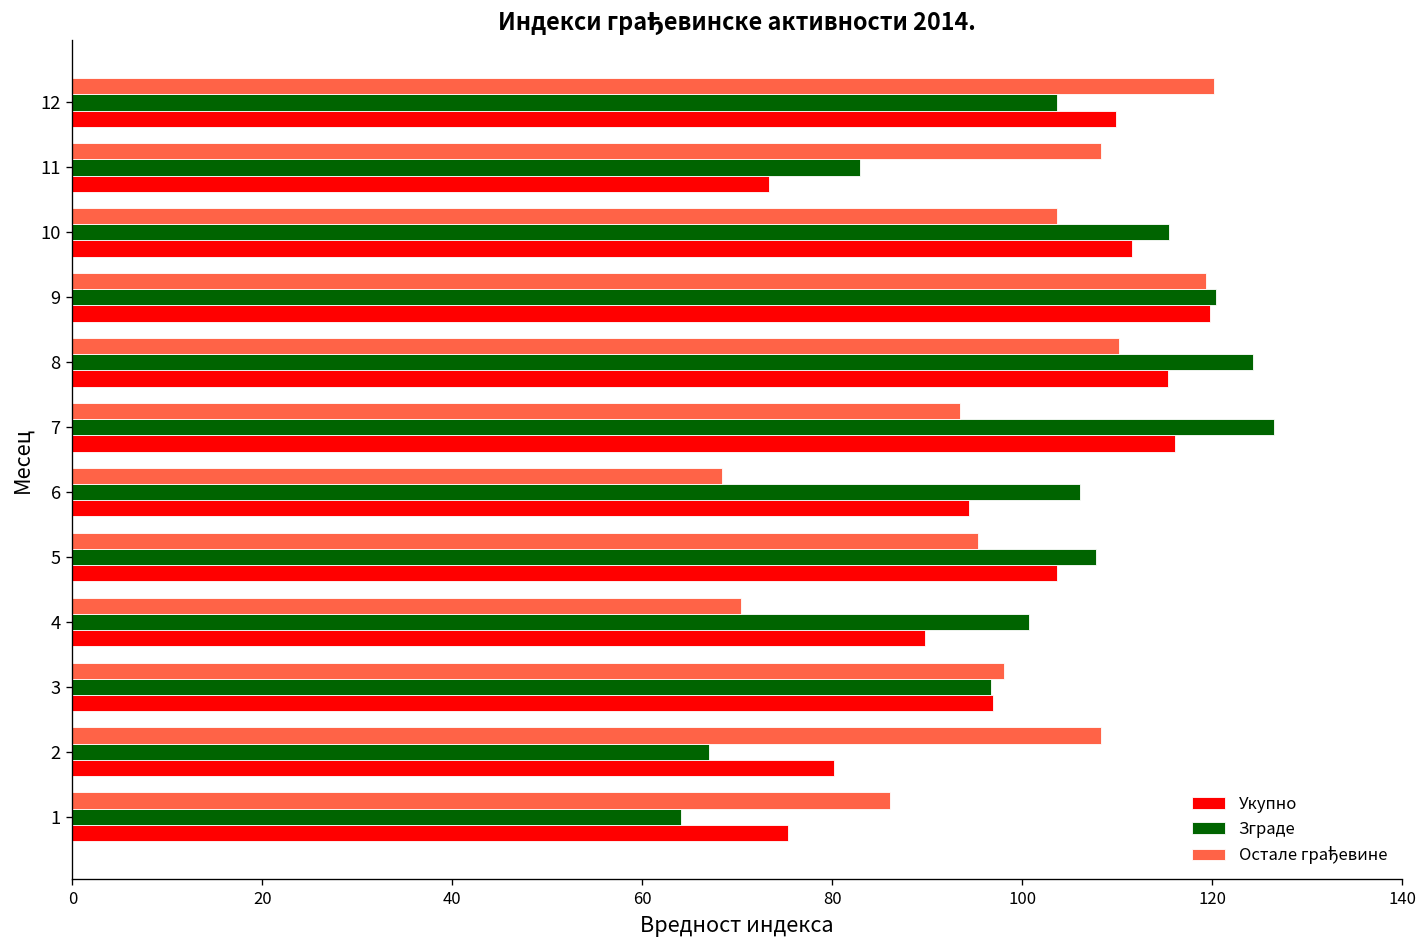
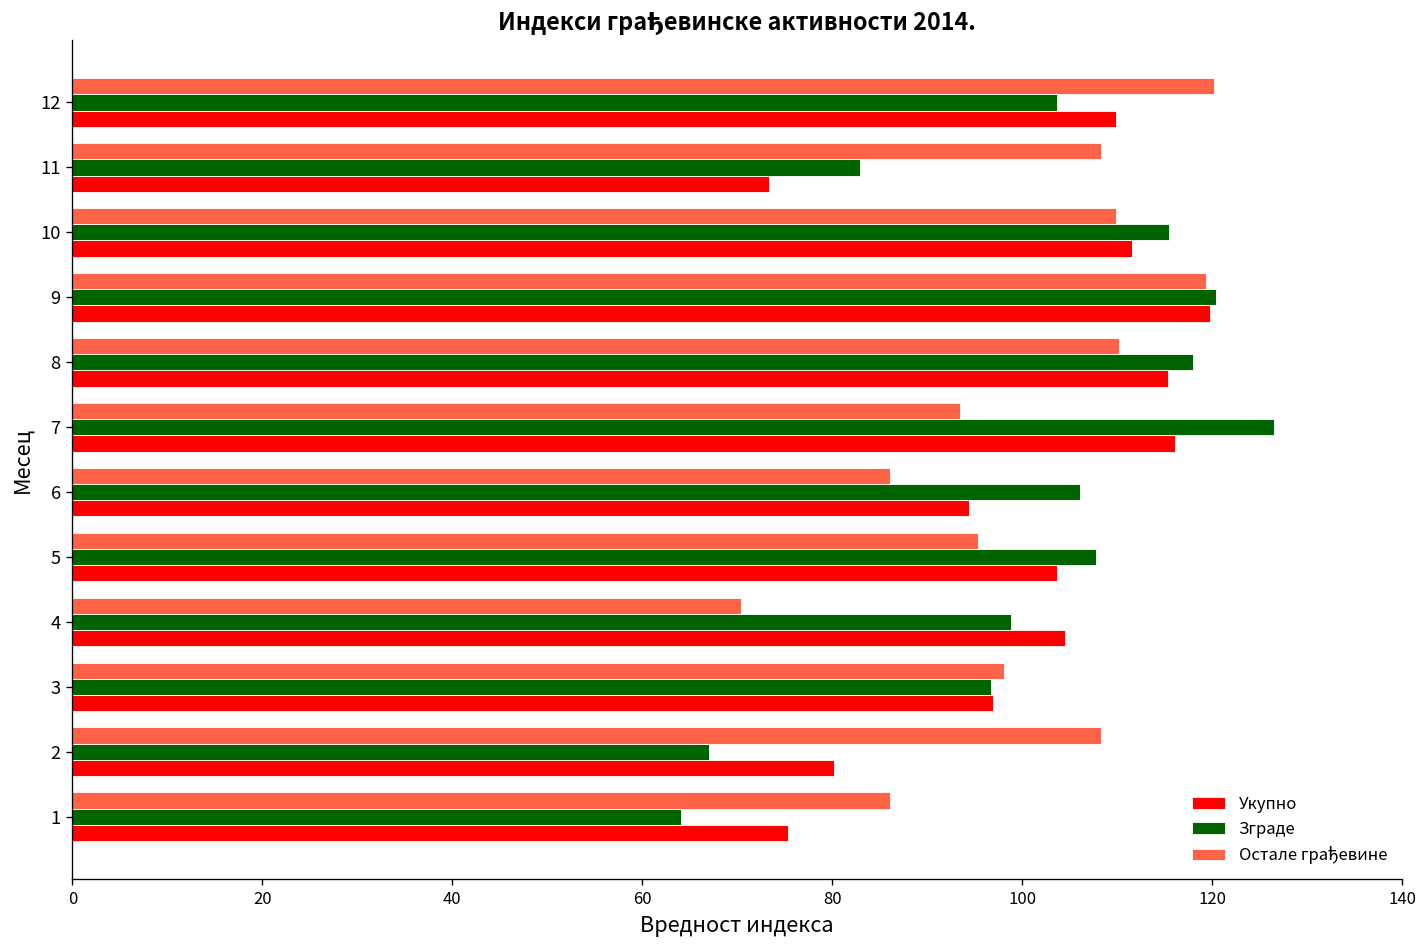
  {
    "Укупно": {
      "12": 110,
      "11": 73,
      "10": 112,
      "9": 120,
      "8": 115,
      "7": 116,
      "6": 94,
      "5": 104,
-     "4": 90,
+     "4": 105,
      "3": 97,
      "2": 80,
      "1": 75
    },
    "Зграде": {
      "12": 104,
      "11": 83,
      "10": 116,
      "9": 120,
-     "8": 124,
+     "8": 118,
      "7": 127,
      "6": 106,
      "5": 108,
-     "4": 101,
+     "4": 99,
      "3": 97,
      "2": 67,
      "1": 64
    },
    "Остале грађевине": {
      "12": 120,
      "11": 108,
-     "10": 104,
+     "10": 110,
      "9": 119,
      "8": 110,
      "7": 94,
-     "6": 68,
+     "6": 86,
      "5": 95,
      "4": 70,
      "3": 98,
      "2": 108,
      "1": 86
    }
  }
